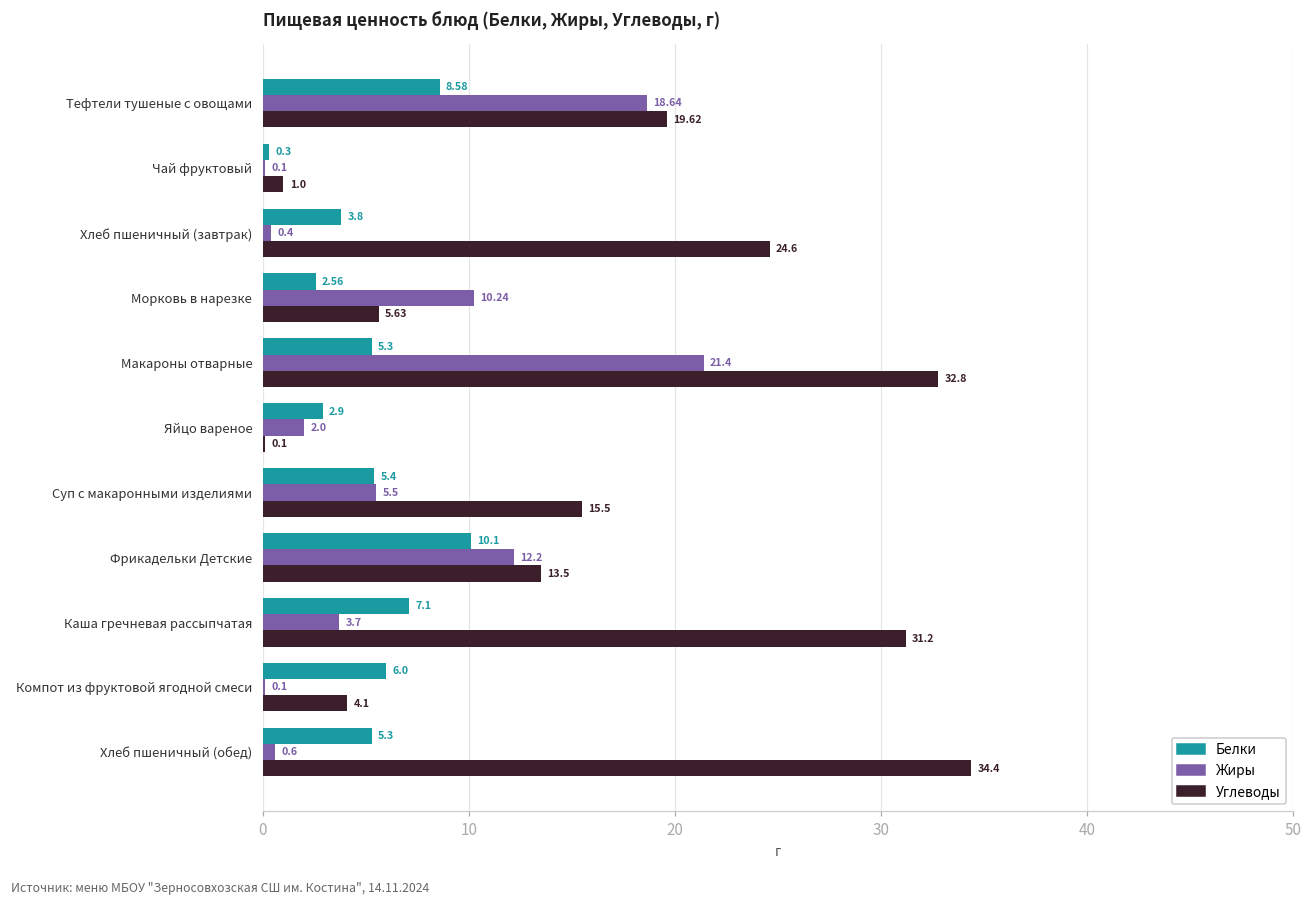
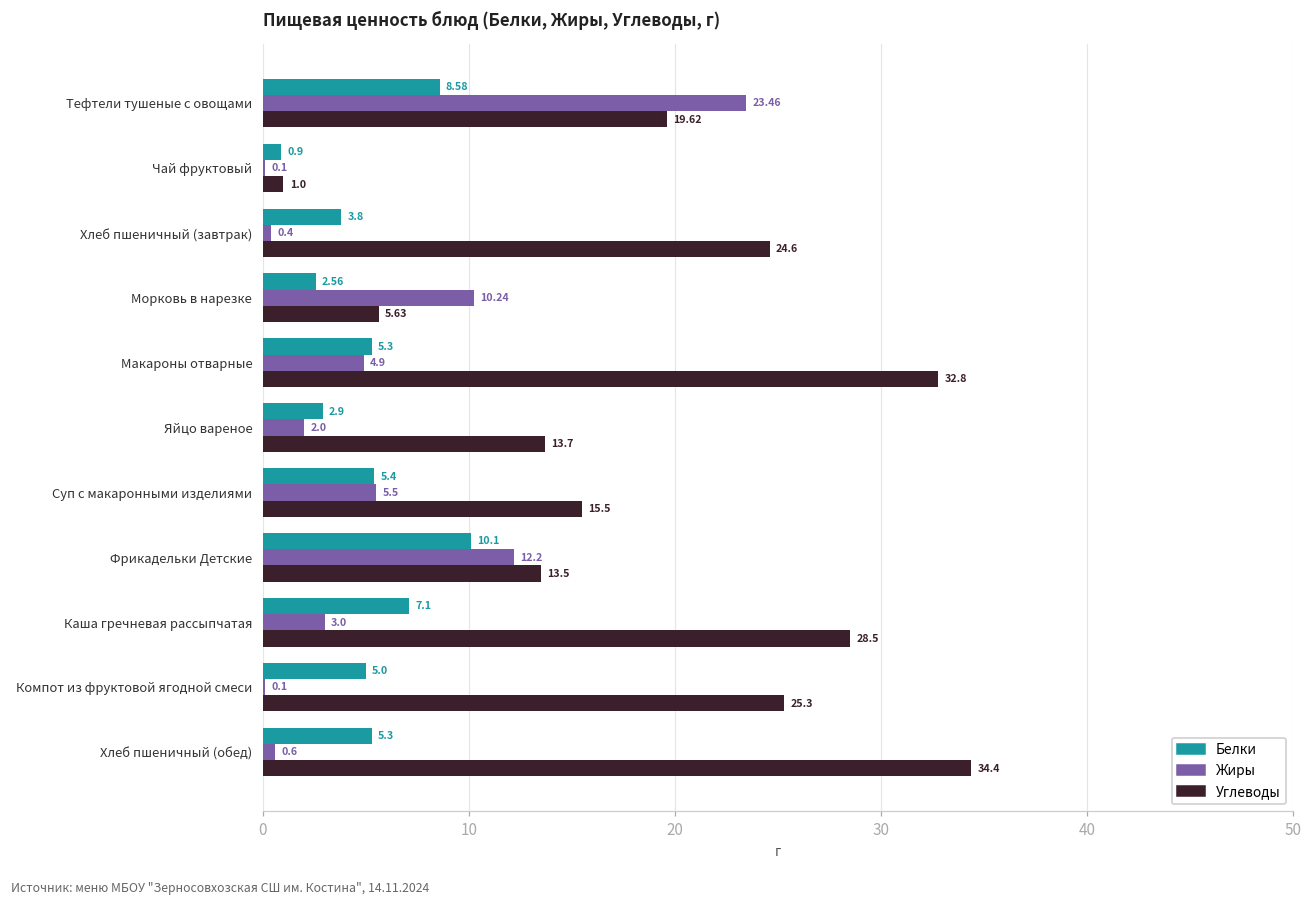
  {
    "Белки": {
      "Тефтели тушеные с овощами": 8.58,
-     "Чай фруктовый": 0.3,
+     "Чай фруктовый": 0.9,
      "Хлеб пшеничный (завтрак)": 3.8,
      "Морковь в нарезке": 2.56,
      "Макароны отварные": 5.3,
      "Яйцо вареное": 2.9,
      "Суп с макаронными изделиями": 5.4,
      "Фрикадельки Детские": 10.1,
      "Каша гречневая рассыпчатая": 7.1,
-     "Компот из фруктовой ягодной смеси": 6.0,
+     "Компот из фруктовой ягодной смеси": 5.0,
      "Хлеб пшеничный (обед)": 5.3
    },
    "Жиры": {
-     "Тефтели тушеные с овощами": 18.64,
+     "Тефтели тушеные с овощами": 23.46,
      "Чай фруктовый": 0.1,
      "Хлеб пшеничный (завтрак)": 0.4,
      "Морковь в нарезке": 10.24,
-     "Макароны отварные": 21.4,
+     "Макароны отварные": 4.9,
      "Яйцо вареное": 2.0,
      "Суп с макаронными изделиями": 5.5,
      "Фрикадельки Детские": 12.2,
-     "Каша гречневая рассыпчатая": 3.7,
+     "Каша гречневая рассыпчатая": 3.0,
      "Компот из фруктовой ягодной смеси": 0.1,
      "Хлеб пшеничный (обед)": 0.6
    },
    "Углеводы": {
      "Тефтели тушеные с овощами": 19.62,
      "Чай фруктовый": 1.0,
      "Хлеб пшеничный (завтрак)": 24.6,
      "Морковь в нарезке": 5.63,
      "Макароны отварные": 32.8,
-     "Яйцо вареное": 0.1,
+     "Яйцо вареное": 13.7,
      "Суп с макаронными изделиями": 15.5,
      "Фрикадельки Детские": 13.5,
-     "Каша гречневая рассыпчатая": 31.2,
-     "Компот из фруктовой ягодной смеси": 4.1,
+     "Каша гречневая рассыпчатая": 28.5,
+     "Компот из фруктовой ягодной смеси": 25.3,
      "Хлеб пшеничный (обед)": 34.4
    }
  }
